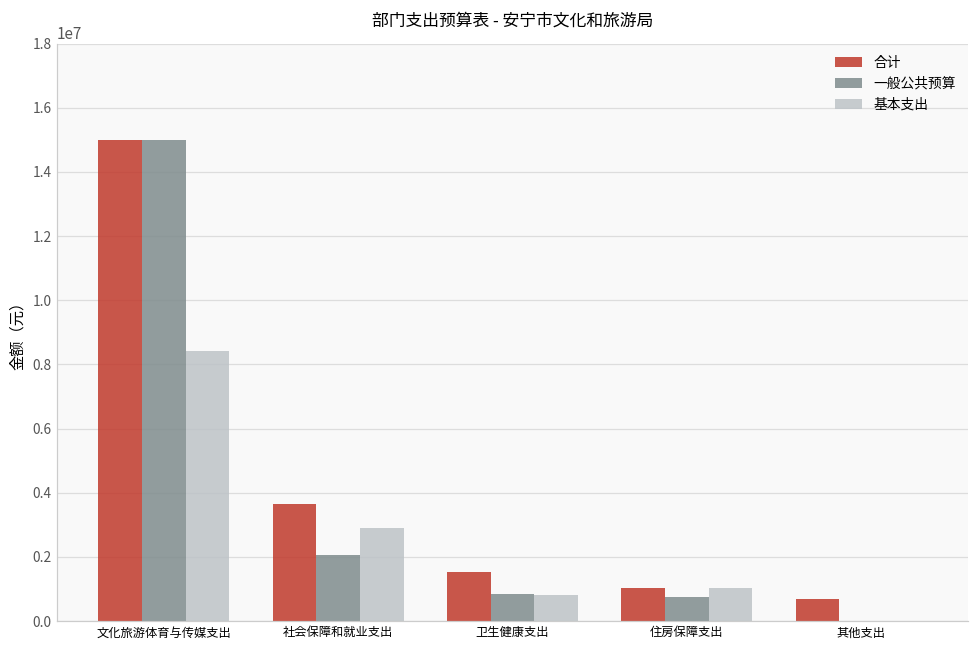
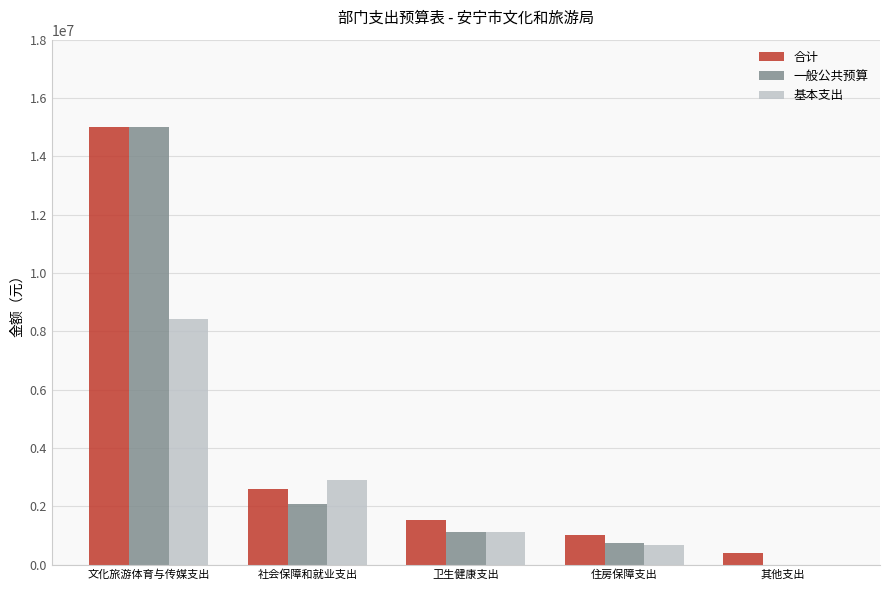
  {
    "合计": {
      "文化旅游体育与传媒支出": 15000000,
-     "社会保障和就业支出": 3600000,
+     "社会保障和就业支出": 2600000,
      "卫生健康支出": 1500000,
      "住房保障支出": 1000000,
-     "其他支出": 700000
+     "其他支出": 400000
    },
    "一般公共预算": {
      "文化旅游体育与传媒支出": 15000000,
      "社会保障和就业支出": 2100000,
-     "卫生健康支出": 900000,
+     "卫生健康支出": 1100000,
      "住房保障支出": 700000,
      "其他支出": 0
    },
    "基本支出": {
      "文化旅游体育与传媒支出": 8400000,
      "社会保障和就业支出": 2900000,
-     "卫生健康支出": 800000,
-     "住房保障支出": 1000000,
+     "卫生健康支出": 1100000,
+     "住房保障支出": 700000,
      "其他支出": 0
    }
  }
